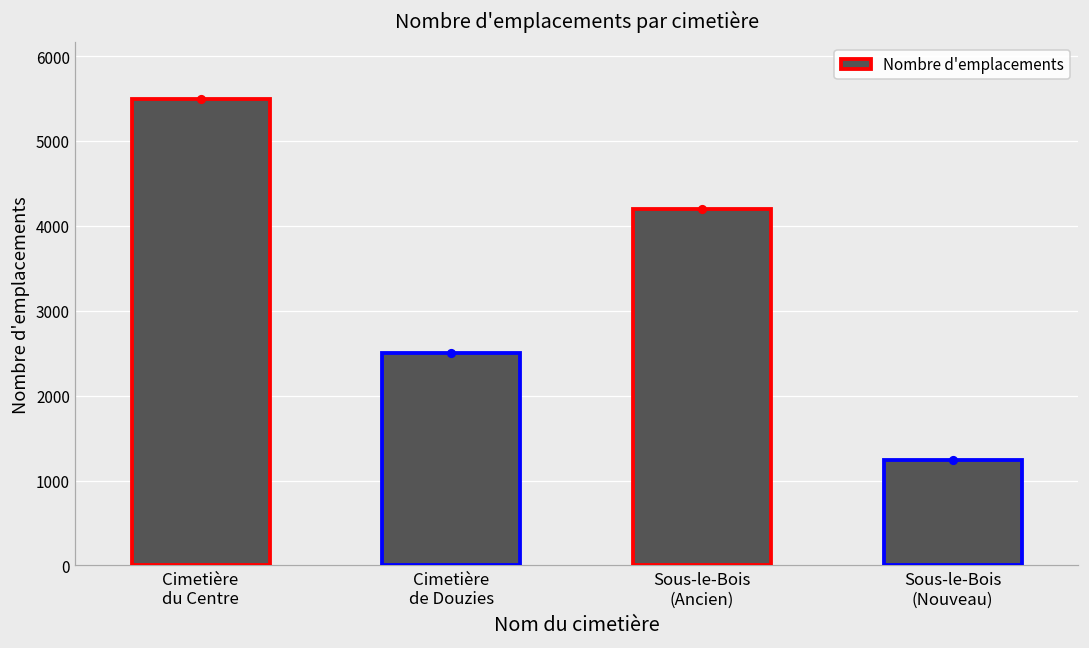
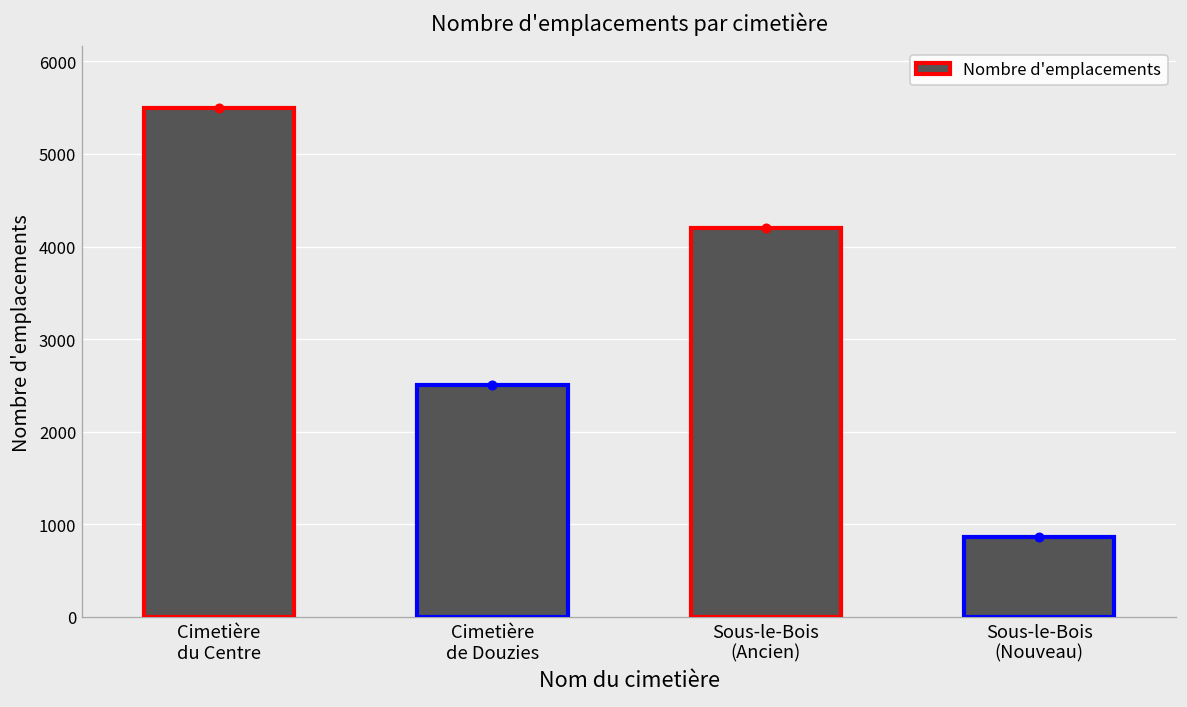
  {
    "Nombre d'emplacements": {
      "Cimetière du Centre": 5500,
      "Cimetière de Douzies": 2500,
      "Sous-le-Bois (Ancien)": 4200,
-     "Sous-le-Bois (Nouveau)": 1200
+     "Sous-le-Bois (Nouveau)": 900
    }
  }
